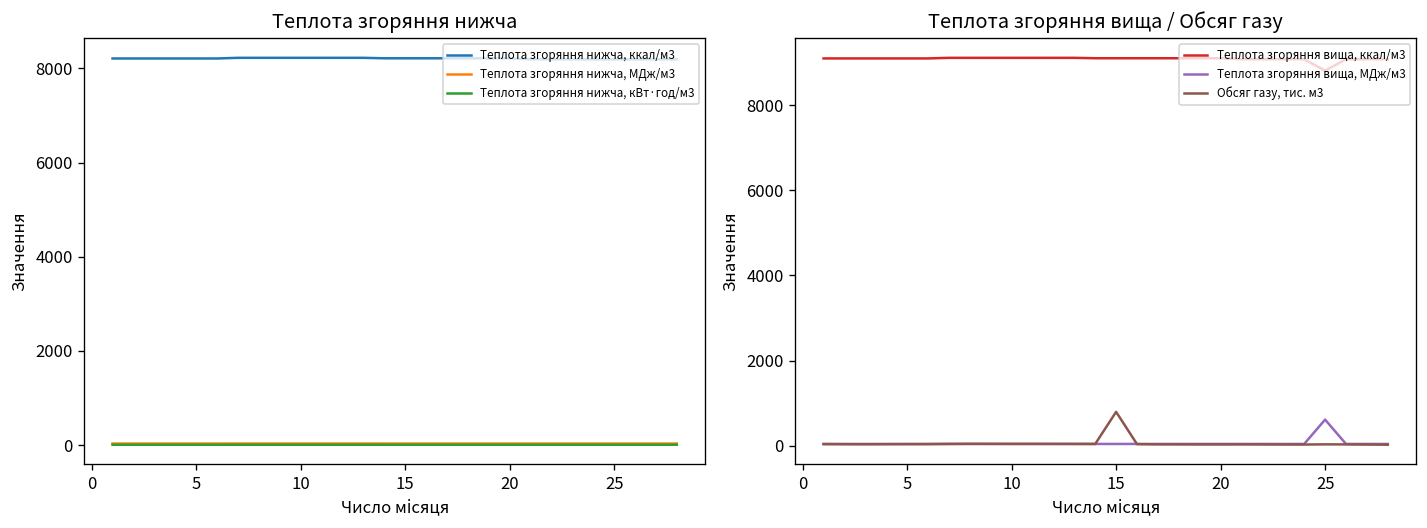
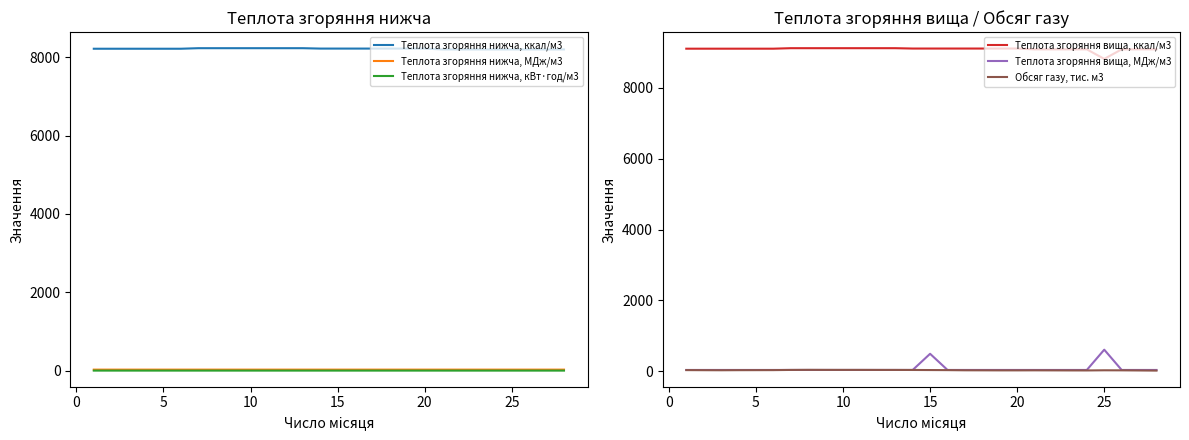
  {
    "Теплота згоряння нижча": {
      "Теплота згоряння нижча, ккал/м3": {
        "5": 8200,
        "10": 8200,
        "15": 8200
      }
    },
    "Теплота згоряння вища / Обсяг газу": {
      "Теплота згоряння вища, ккал/м3": {
        "5": 9100,
        "10": 9100,
        "15": 9100
      },
      "Теплота згоряння вища, МДж/м3": {
-       "15": 0,
+       "15": 500,
        "25": 600
      },
      "Обсяг газу, тис. м3": {
-       "15": 800,
+       "15": 0,
        "25": 0
      }
    }
  }
